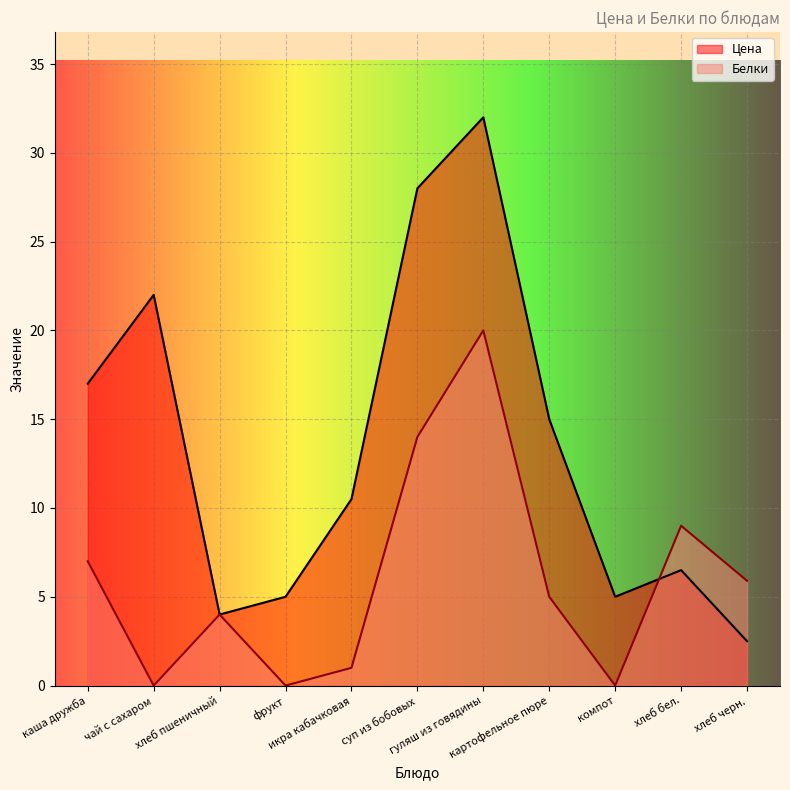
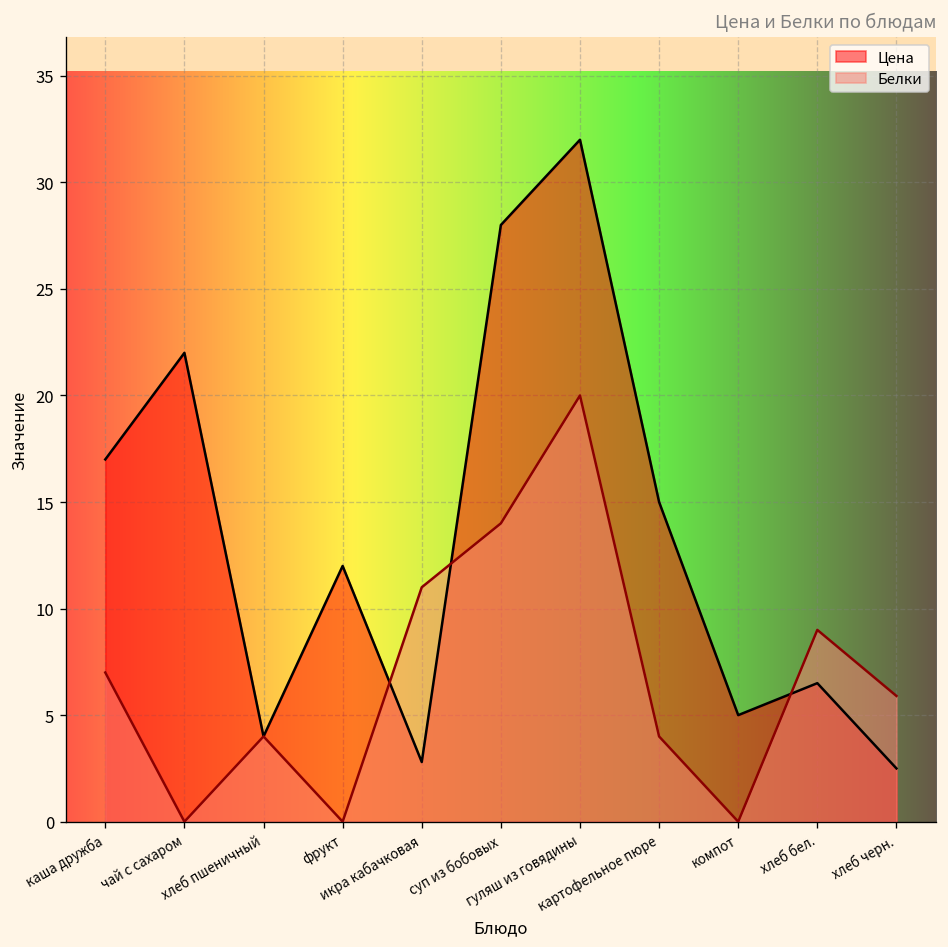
  {
    "Цена": {
      "каша дружба": 17.0,
      "чай с сахаром": 22.0,
-     "фрукт": 5,
-     "икра кабачковая": 10.5,
+     "фрукт": 12,
+     "икра кабачковая": 2.8,
      "суп из бобовых": 28.0,
      "гуляш из говядины": 32.0,
      "картофельное пюре": 15.0,
      "компот": 5.0,
      "хлеб бел.": 6.5,
      "хлеб черн.": 2.5
    },
    "Белки": {
      "каша дружба": 7,
      "чай с сахаром": 0,
      "фрукт": 0,
-     "икра кабачковая": 1,
+     "икра кабачковая": 11,
      "суп из бобовых": 14,
      "гуляш из говядины": 20,
-     "картофельное пюре": 5,
+     "картофельное пюре": 4,
      "компот": 0,
      "хлеб бел.": 9,
      "хлеб черн.": 6
    }
  }
